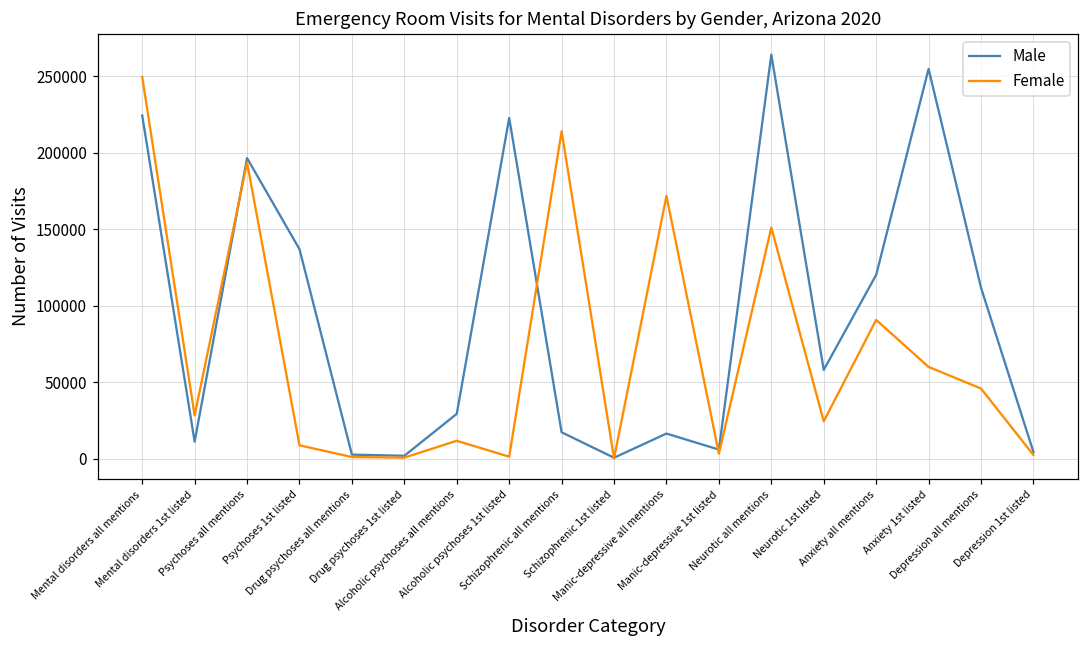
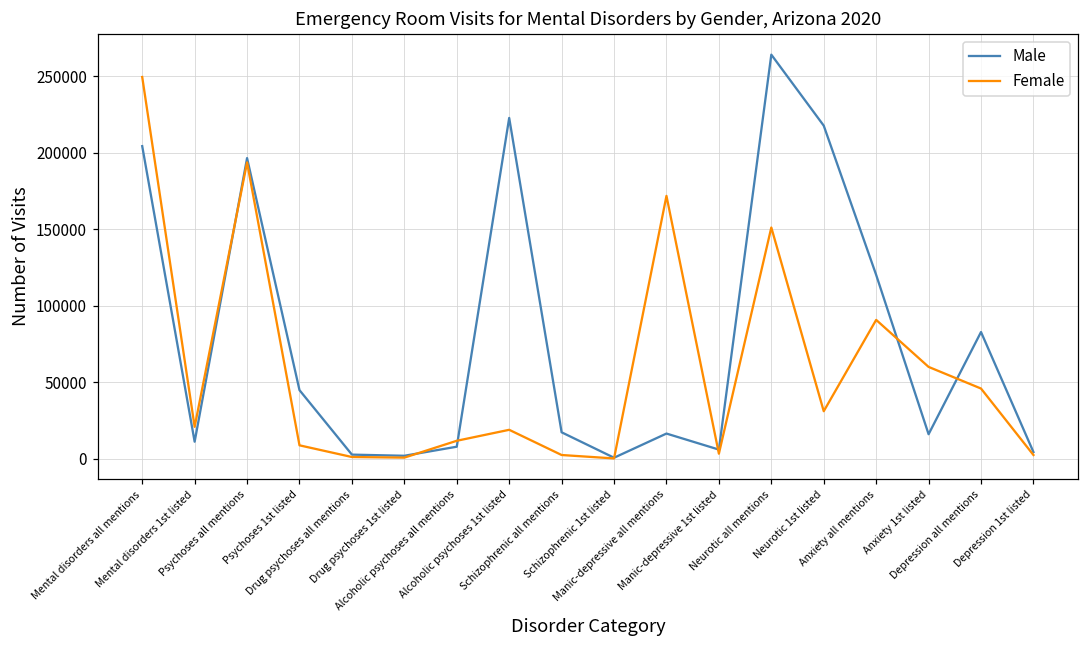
  {
    "Male": {
-     "Mental disorders all mentions": 224000,
+     "Mental disorders all mentions": 204000,
      "Mental disorders 1st listed": 11000,
      "Psychoses all mentions": 196000,
-     "Psychoses 1st listed": 137000,
-     "Alcoholic psychoses all mentions": 29000,
+     "Psychoses 1st listed": 45000,
+     "Alcoholic psychoses all mentions": 8000,
      "Alcoholic psychoses 1st listed": 223000,
      "Schizophrenic all mentions": 17000,
      "Manic-depressive all mentions": 16000,
      "Manic-depressive 1st listed": 6000,
      "Neurotic all mentions": 264000,
-     "Neurotic 1st listed": 58000,
+     "Neurotic 1st listed": 218000,
      "Anxiety all mentions": 120000,
-     "Anxiety 1st listed": 255000,
-     "Depression all mentions": 112000,
+     "Anxiety 1st listed": 16000,
+     "Depression all mentions": 83000,
      "Depression 1st listed": 4000
    },
    "Female": {
      "Mental disorders all mentions": 249000,
-     "Mental disorders 1st listed": 28000,
+     "Mental disorders 1st listed": 21000,
      "Psychoses all mentions": 194000,
      "Psychoses 1st listed": 9000,
      "Alcoholic psychoses all mentions": 12000,
-     "Alcoholic psychoses 1st listed": 1000,
-     "Schizophrenic all mentions": 214000,
+     "Alcoholic psychoses 1st listed": 19000,
+     "Schizophrenic all mentions": 2000,
      "Manic-depressive all mentions": 172000,
      "Manic-depressive 1st listed": 3000,
      "Neurotic all mentions": 151000,
-     "Neurotic 1st listed": 24000,
+     "Neurotic 1st listed": 31000,
      "Anxiety all mentions": 91000,
      "Anxiety 1st listed": 60000,
      "Depression all mentions": 46000,
      "Depression 1st listed": 2000
    }
  }
